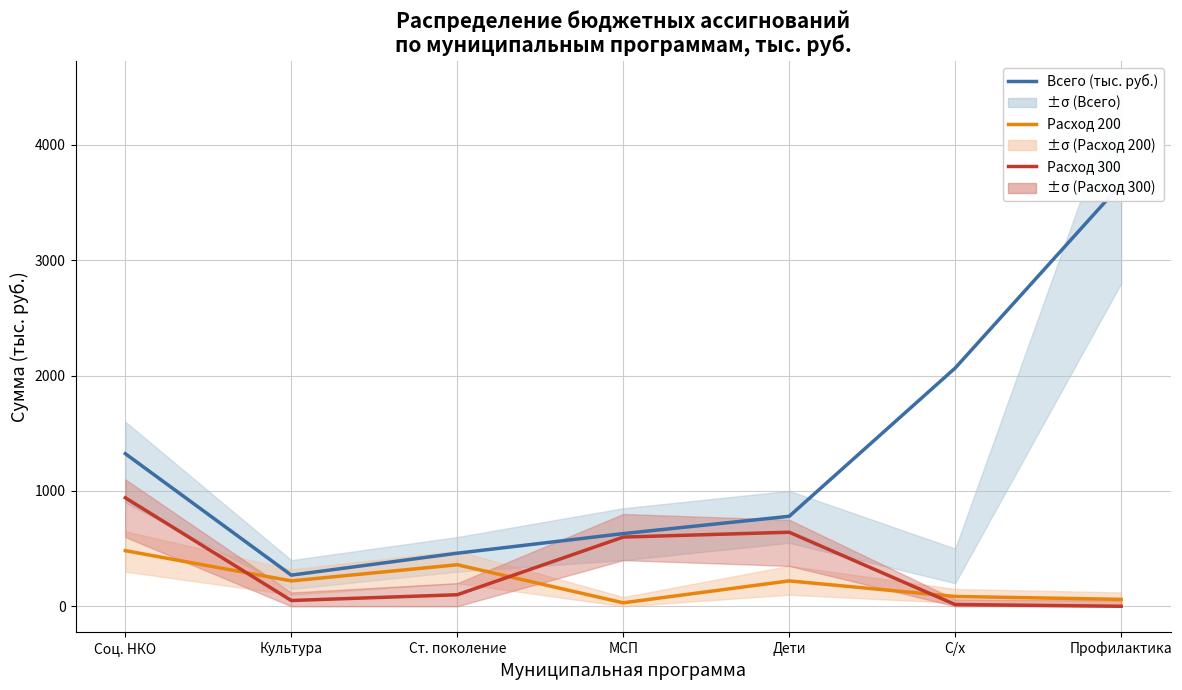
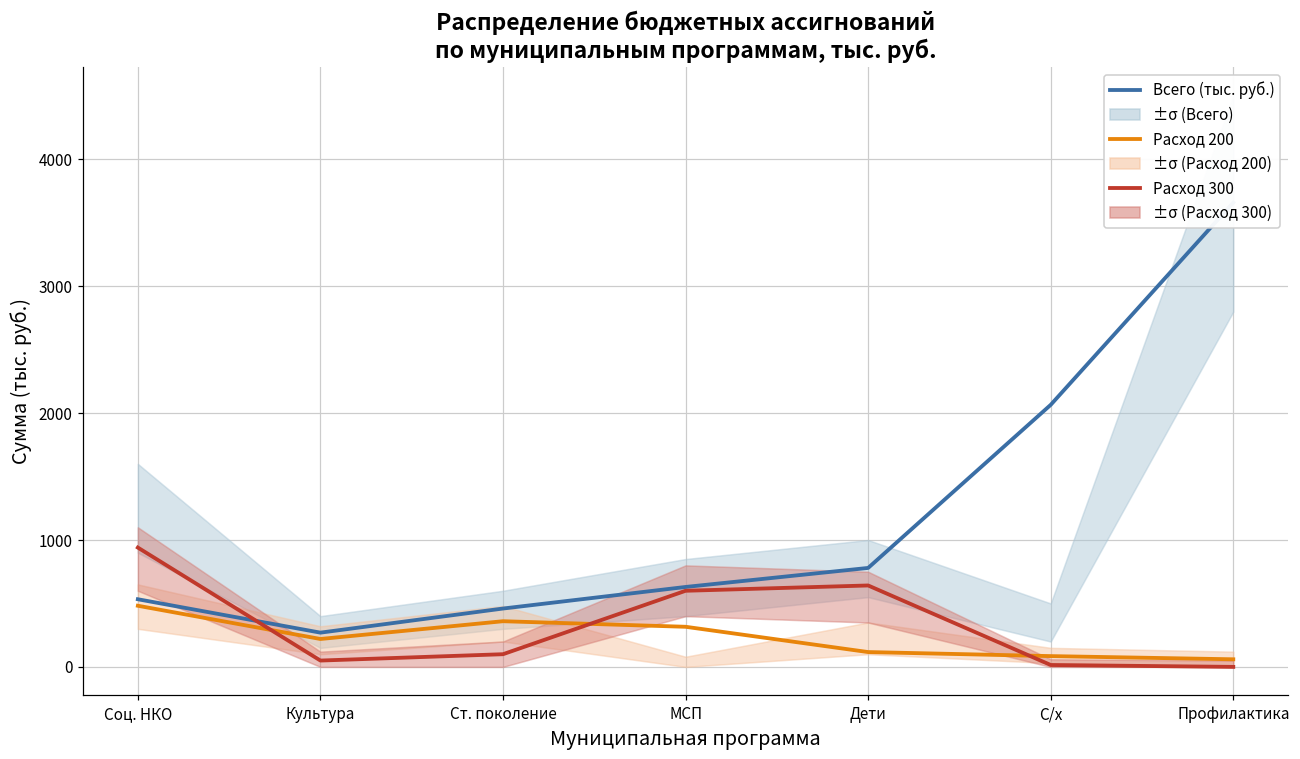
  {
    "Всего (тыс. руб.)": {
-     "Соц. НКО": 1320,
+     "Соц. НКО": 530,
      "Культура": 270,
      "МСП": 630,
      "Дети": 780,
      "С/х": 2070
    },
    "Расход 200": {
      "Соц. НКО": 480,
      "Культура": 220,
      "Ст. поколение": 360,
-     "МСП": 30,
-     "Дети": 220,
+     "МСП": 320,
+     "Дети": 120,
      "С/х": 90
    },
    "Расход 300": {
      "Соц. НКО": 940,
      "Культура": 50,
      "Ст. поколение": 100,
      "МСП": 600,
      "Дети": 640,
      "С/х": 20,
      "Профилактика": 0
    }
  }
